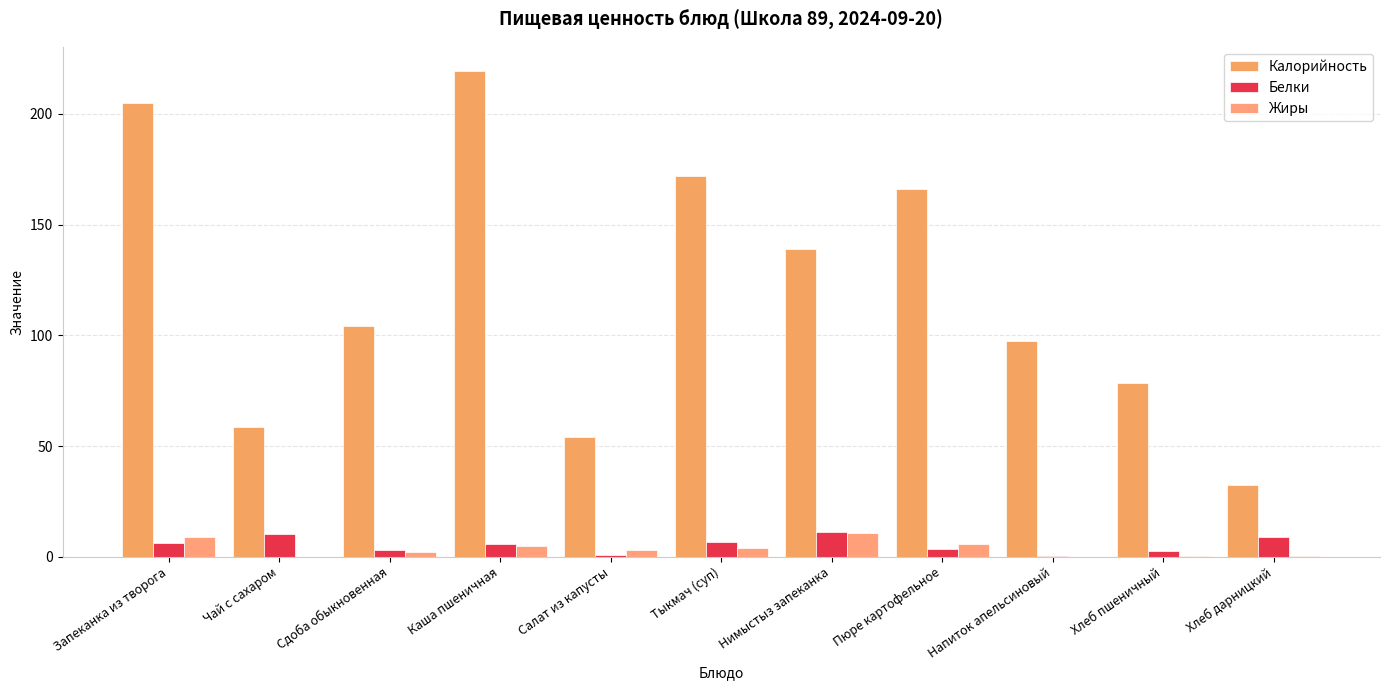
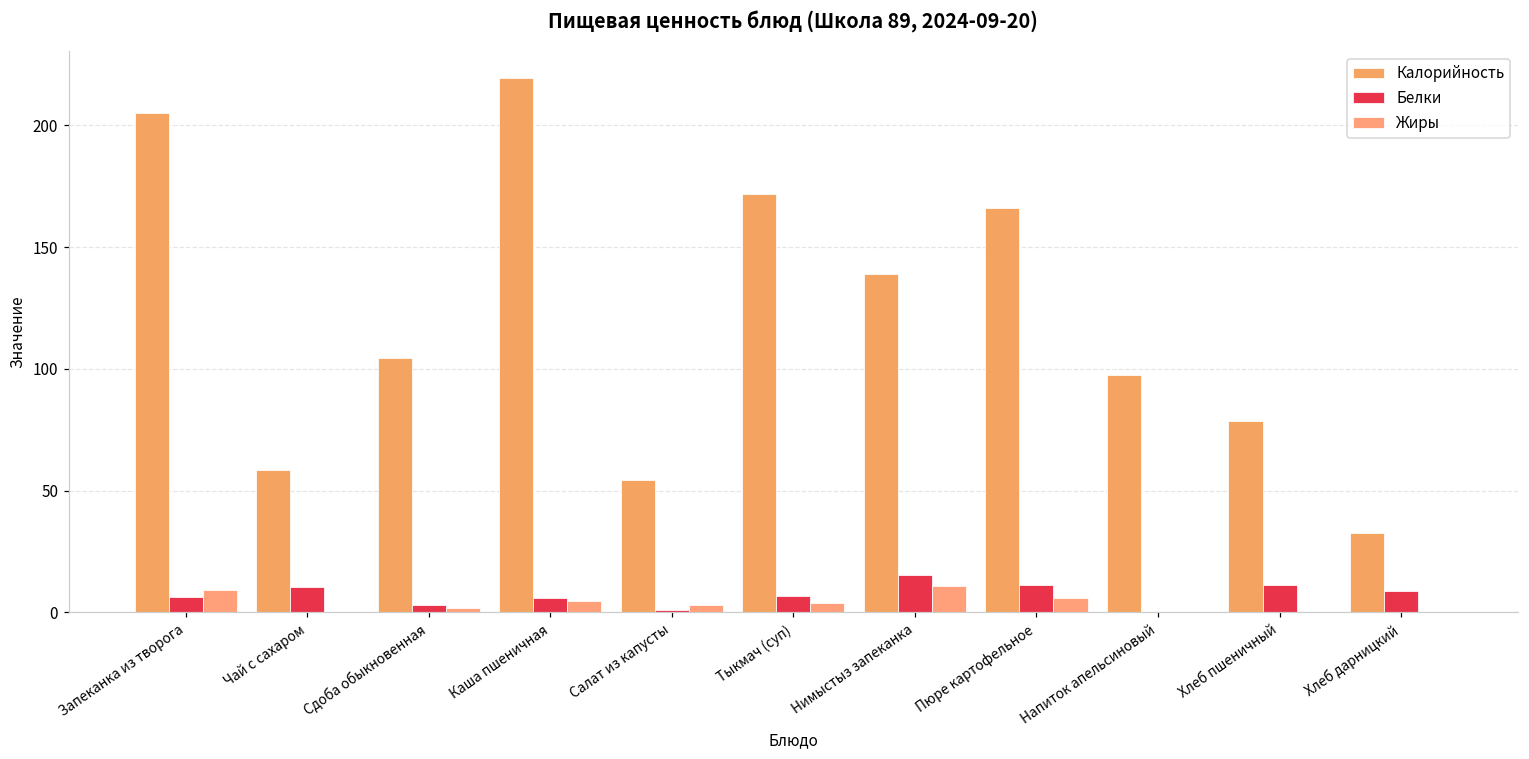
  {
    "Белки": {
      "Запеканка из творога": 6,
      "Чай с сахаром": 10,
      "Сдоба обыкновенная": 3,
      "Каша пшеничная": 6,
      "Тыкмач (суп)": 7,
-     "Нимыстыз запеканка": 11,
-     "Пюре картофельное": 3,
-     "Хлеб пшеничный": 3,
+     "Нимыстыз запеканка": 15,
+     "Пюре картофельное": 11,
+     "Хлеб пшеничный": 11,
      "Хлеб дарницкий": 9
    }
  }
